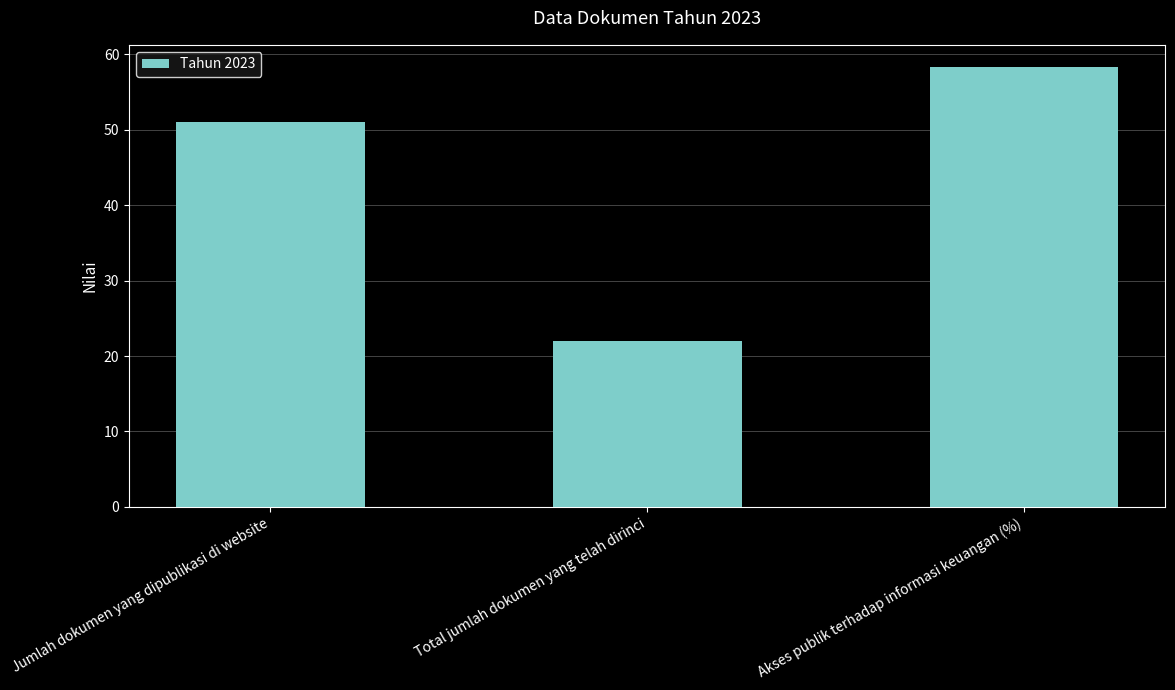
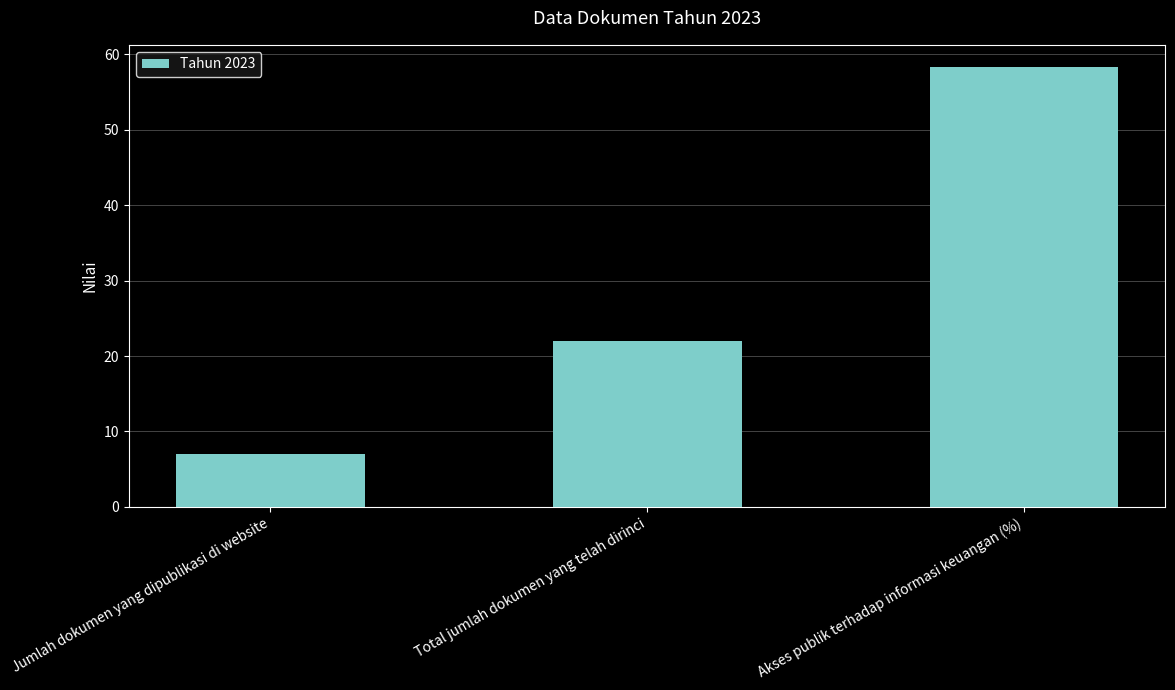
  {
-   "Jumlah dokumen yang dipublikasi di website": 51,
+   "Jumlah dokumen yang dipublikasi di website": 7,
    "Total jumlah dokumen yang telah dirinci": 22,
    "Akses publik terhadap informasi keuangan (%)": 58
  }
